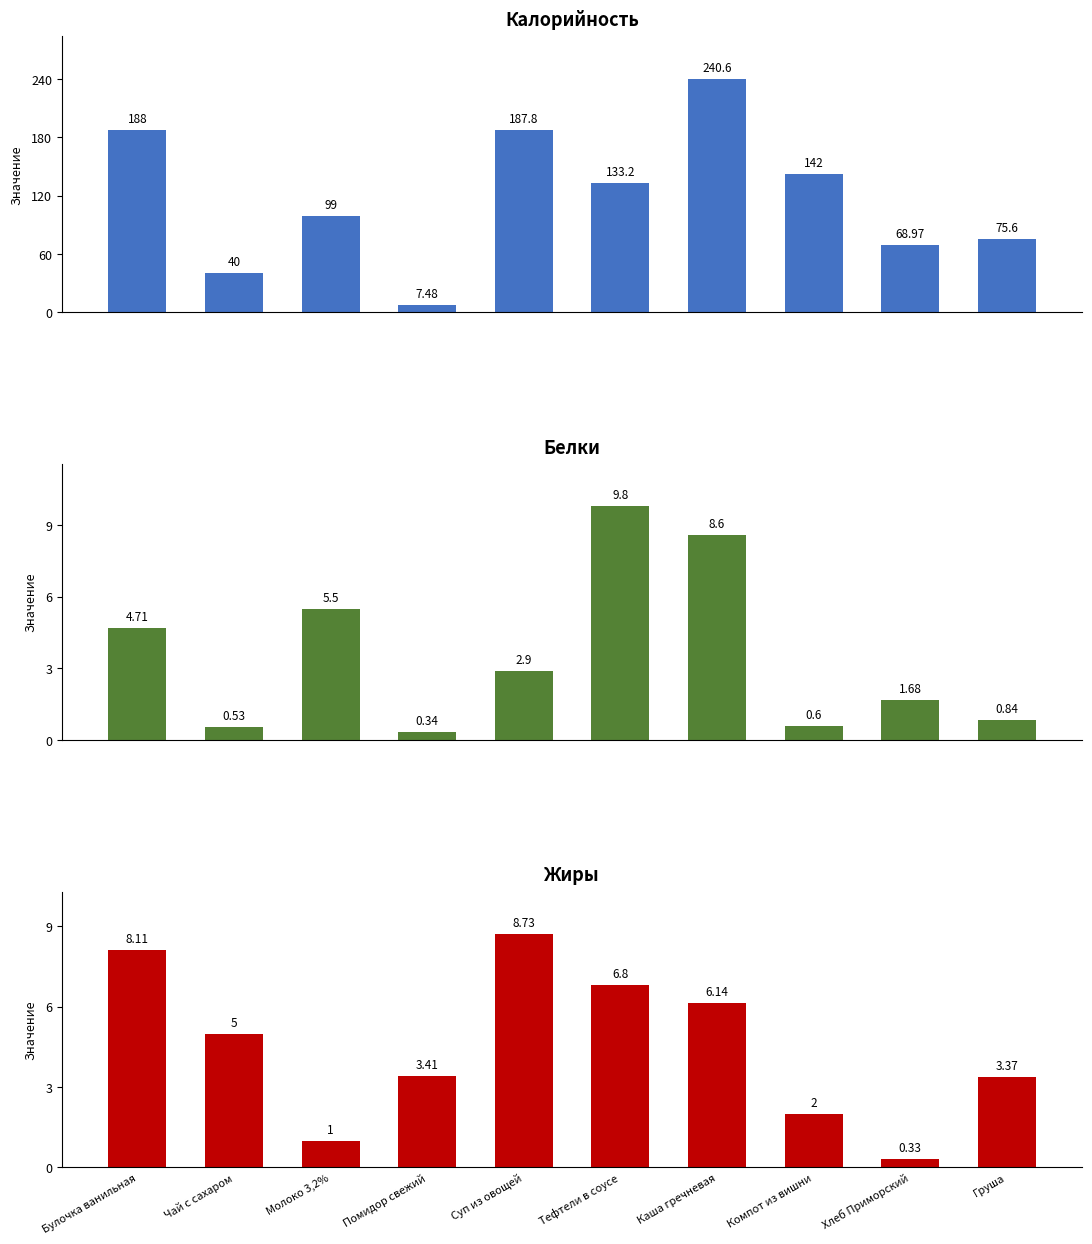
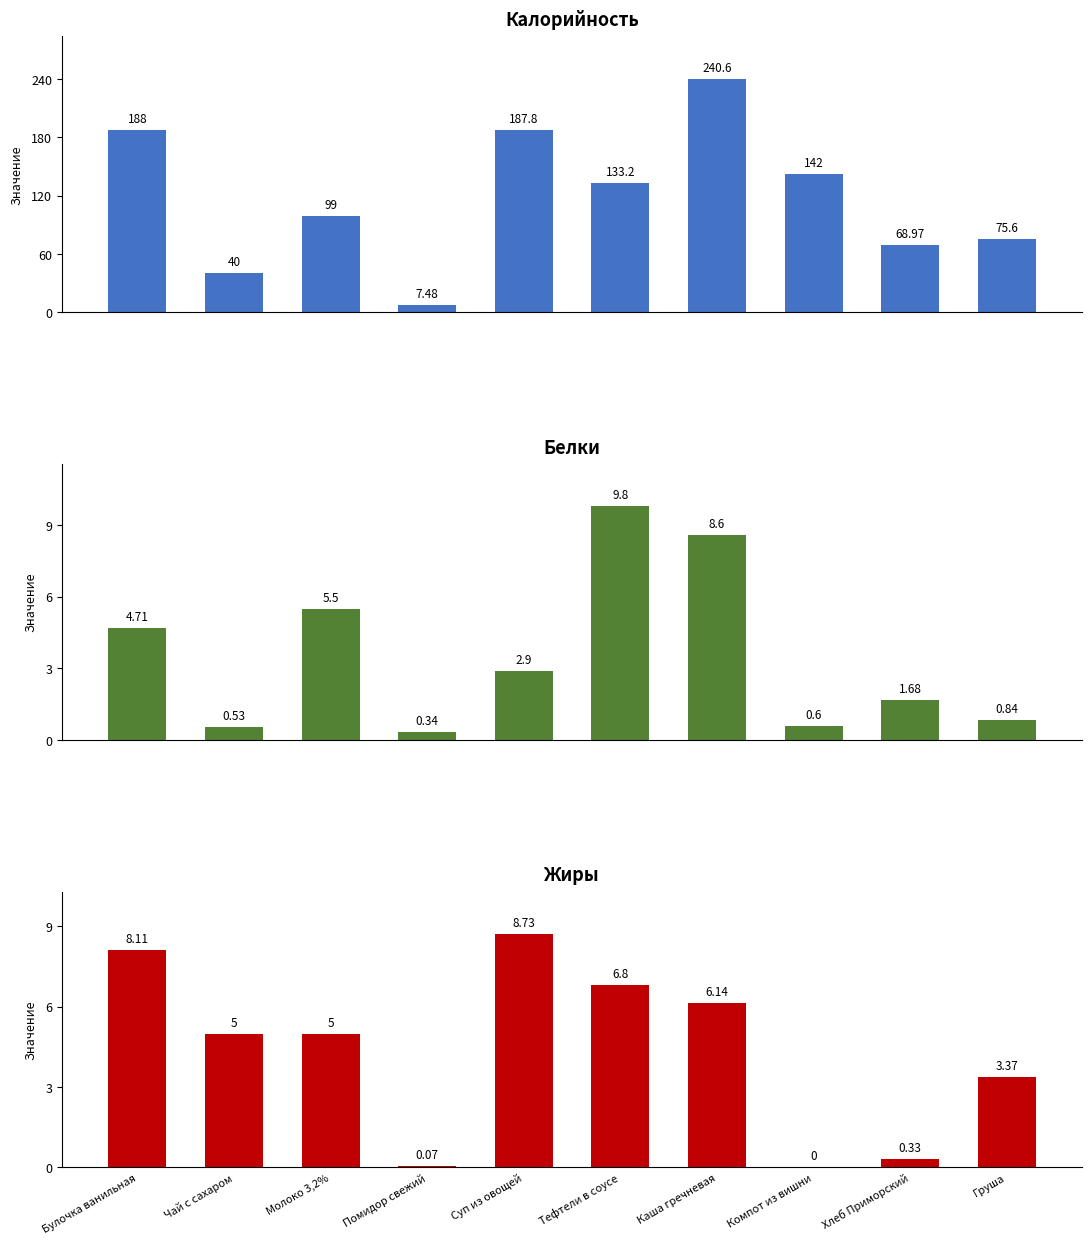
  {
    "Жиры": {
      "Булочка ванильная": 8.11,
      "Чай с сахаром": 5,
-     "Молоко 3,2%": 1,
-     "Помидор свежий": 3.41,
+     "Молоко 3,2%": 5,
+     "Помидор свежий": 0.07,
      "Суп из овощей": 8.73,
      "Тефтели в соусе": 6.8,
      "Каша гречневая": 6.14,
-     "Компот из вишни": 2,
+     "Компот из вишни": 0,
      "Хлеб Приморский": 0.33,
      "Груша": 3.37
    }
  }
